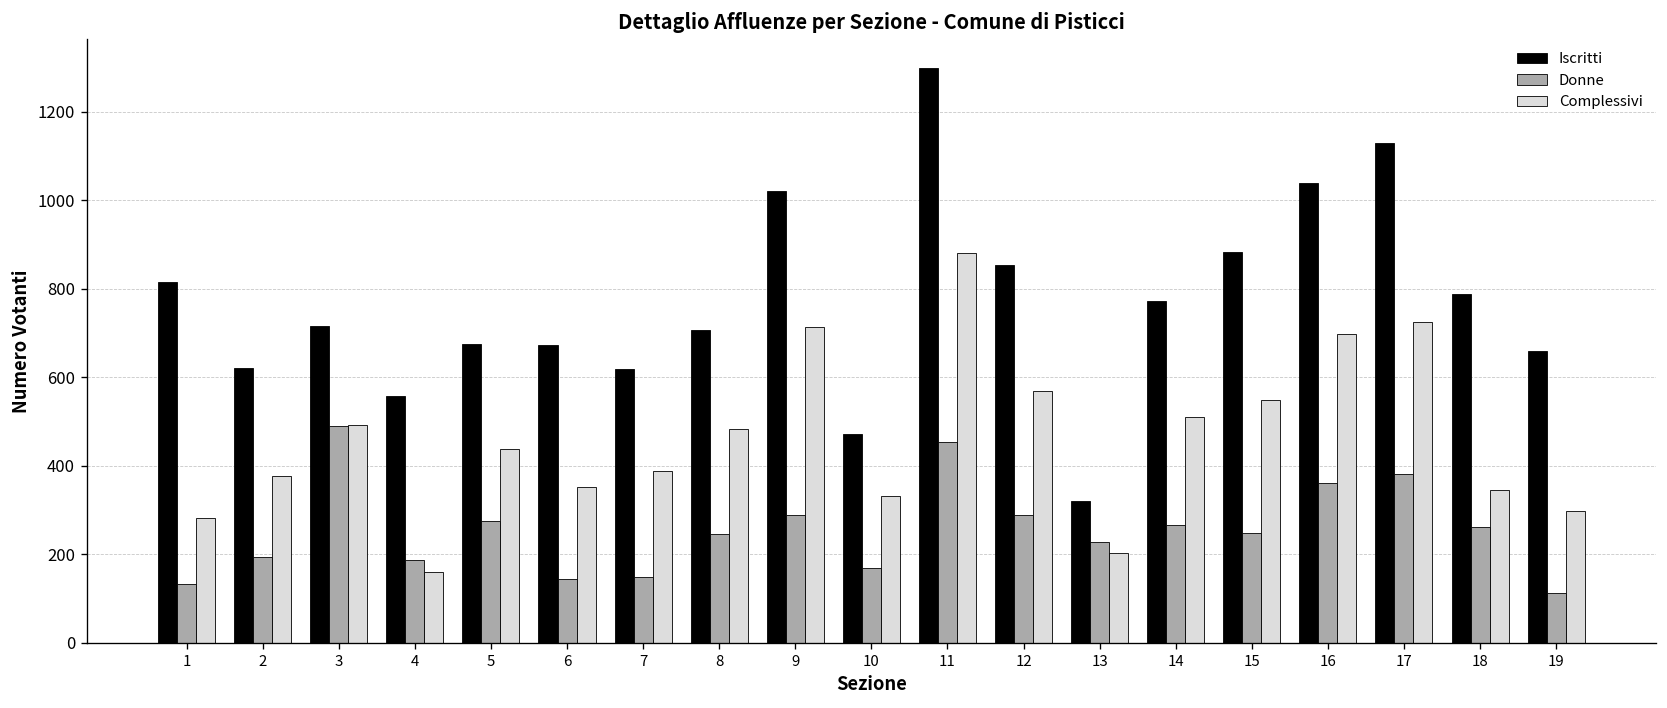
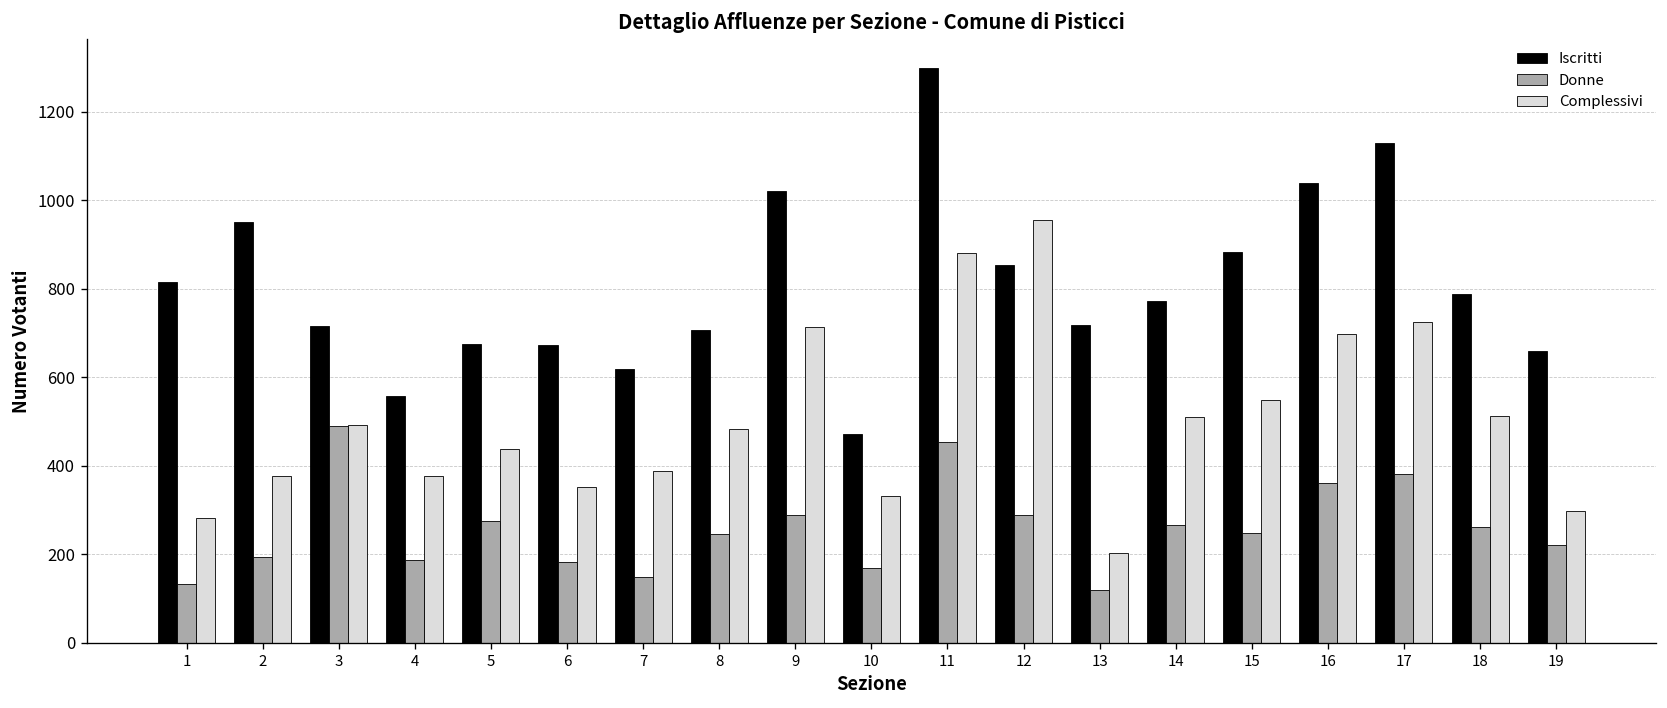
  {
    "Iscritti": {
      "1": 820,
-     "2": 620,
+     "2": 950,
      "3": 720,
      "4": 560,
      "5": 680,
      "6": 670,
      "7": 620,
      "8": 710,
      "9": 1020,
      "10": 470,
      "11": 1300,
      "12": 850,
-     "13": 320,
+     "13": 720,
      "14": 770,
      "15": 880,
      "16": 1040,
      "17": 1130,
      "18": 790,
      "19": 660
    },
    "Donne": {
      "1": 130,
      "2": 200,
      "3": 490,
      "4": 190,
      "5": 280,
-     "6": 140,
+     "6": 180,
      "7": 150,
      "8": 250,
      "9": 290,
      "10": 170,
      "11": 450,
      "12": 290,
-     "13": 230,
+     "13": 120,
      "14": 270,
      "15": 250,
      "16": 360,
      "17": 380,
      "18": 260,
-     "19": 110
+     "19": 220
    },
    "Complessivi": {
      "1": 280,
      "2": 380,
      "3": 490,
-     "4": 160,
+     "4": 380,
      "5": 440,
      "6": 350,
      "7": 390,
      "8": 480,
      "9": 710,
      "10": 330,
      "11": 880,
-     "12": 570,
+     "12": 960,
      "13": 200,
      "14": 510,
      "15": 550,
      "16": 700,
      "17": 730,
-     "18": 350,
+     "18": 510,
      "19": 300
    }
  }
